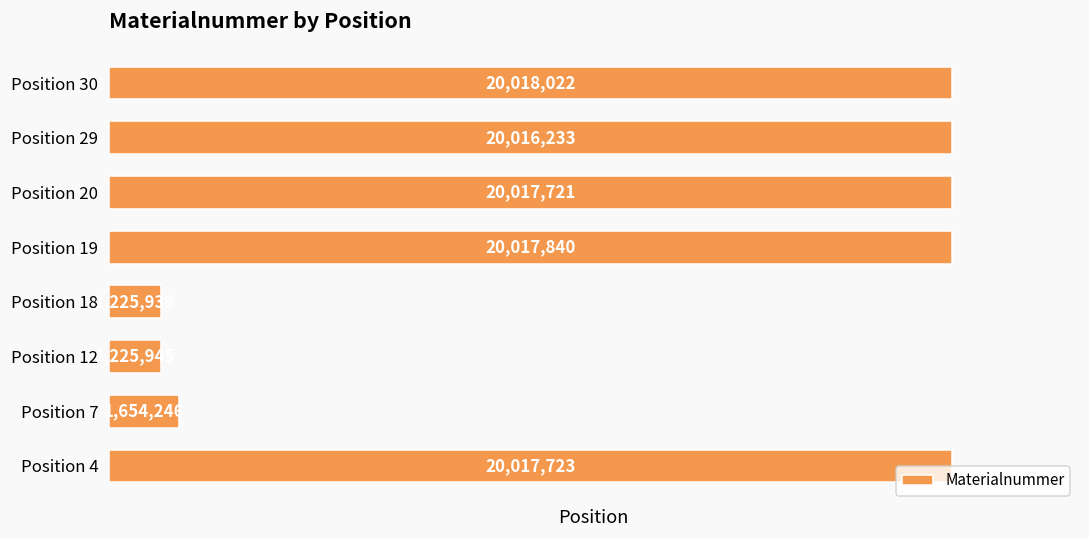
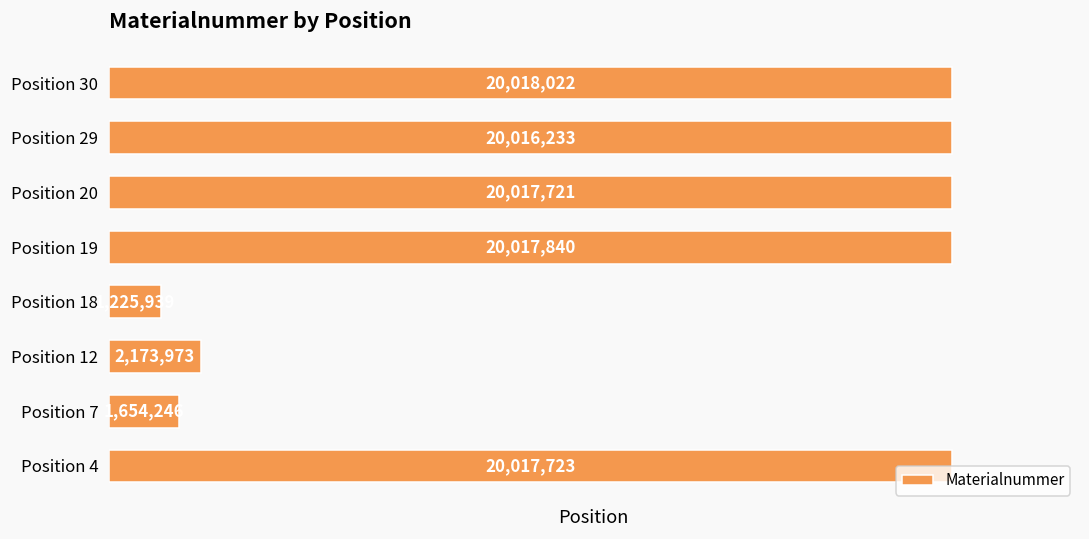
  {
    "Position 30": "20,018,022",
    "Position 29": "20,016,233",
    "Position 20": "20,017,721",
    "Position 19": "20,017,840",
    "Position 18": "1,225,939",
-   "Position 12": "1,225,945",
+   "Position 12": "2,173,973",
    "Position 7": "1,654,246",
    "Position 4": "20,017,723"
  }
